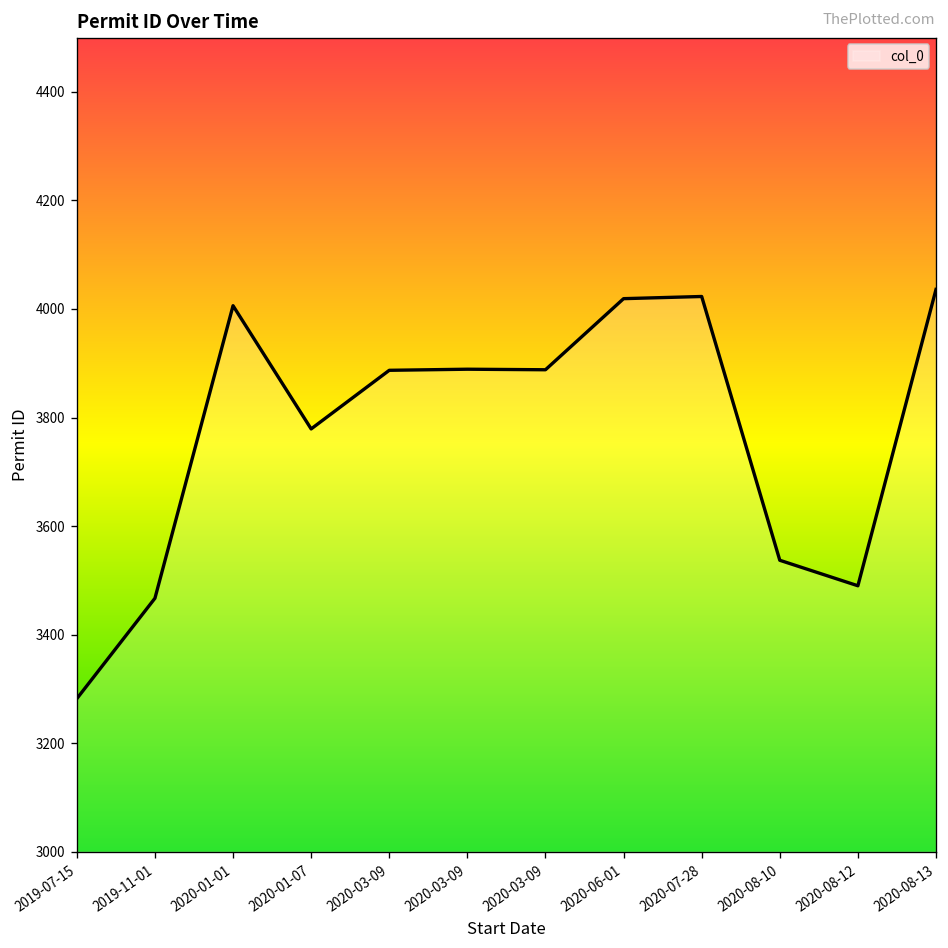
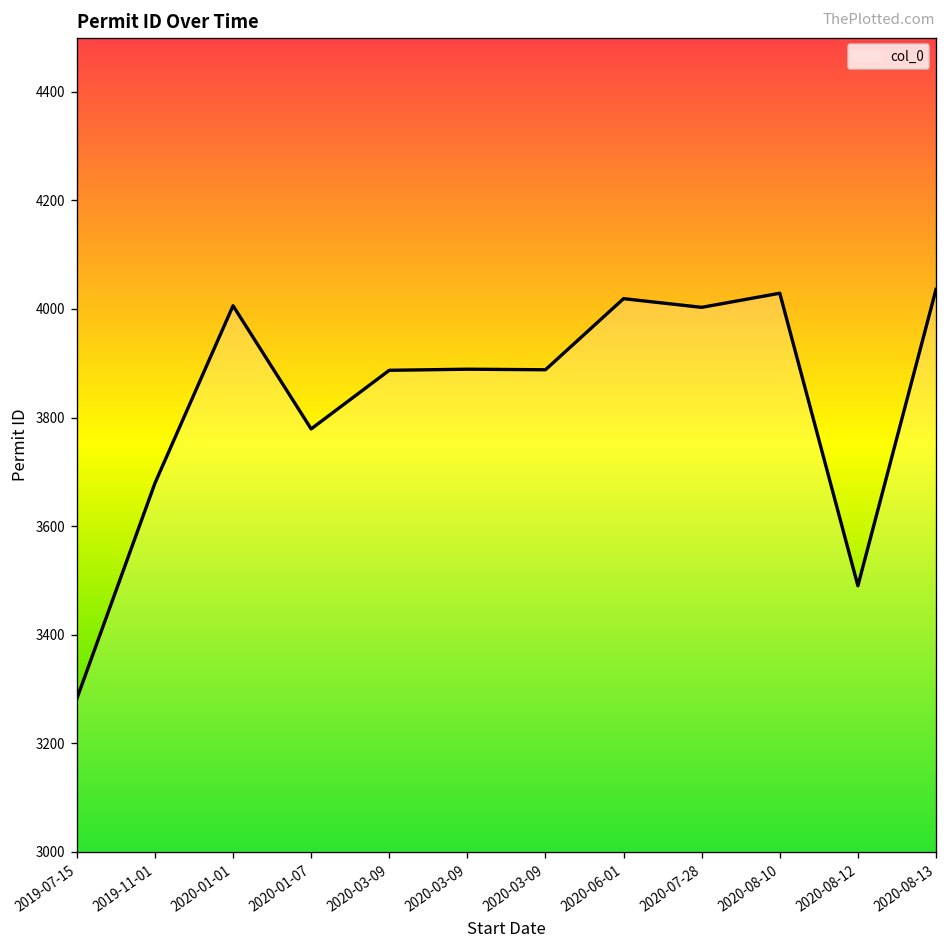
  {
    "2019-07-15": 3280,
-   "2019-11-01": 3470,
+   "2019-11-01": 3680,
    "2020-01-01": 4010,
    "2020-01-07": 3780,
    "2020-06-01": 4020,
-   "2020-07-28": 4020,
-   "2020-08-10": 3540,
+   "2020-07-28": 4000,
+   "2020-08-10": 4030,
    "2020-08-12": 3490,
    "2020-08-13": 4040
  }
